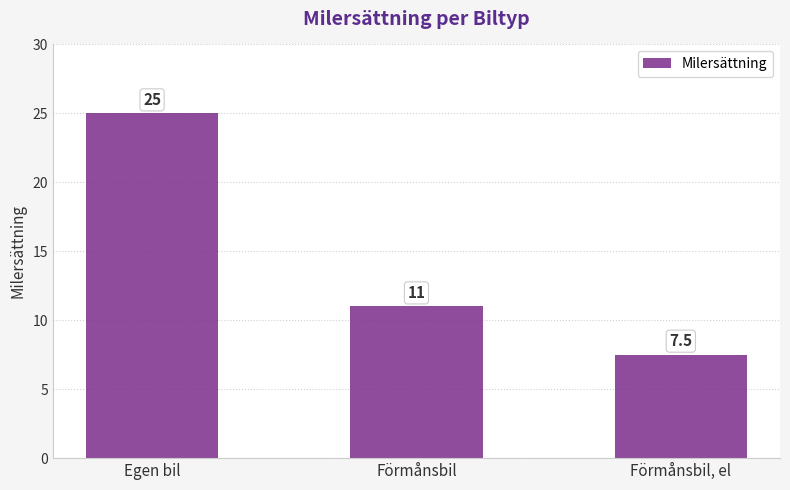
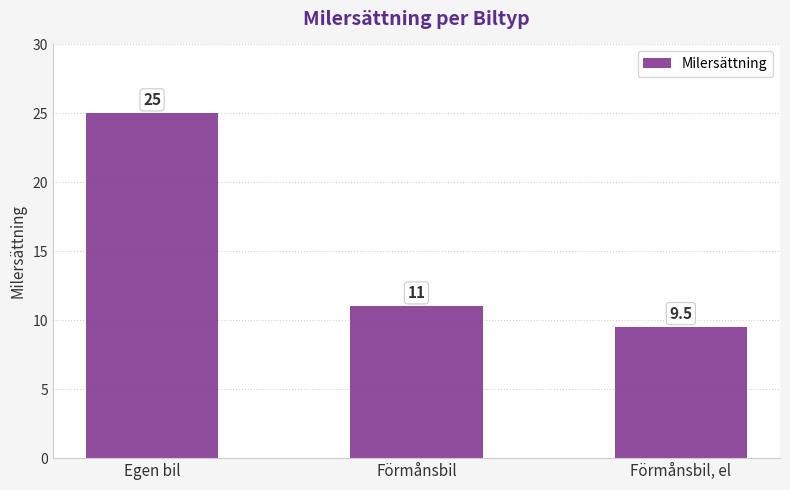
  {
-   "Förmånsbil, el": 7.5
+   "Förmånsbil, el": 9.5
  }
